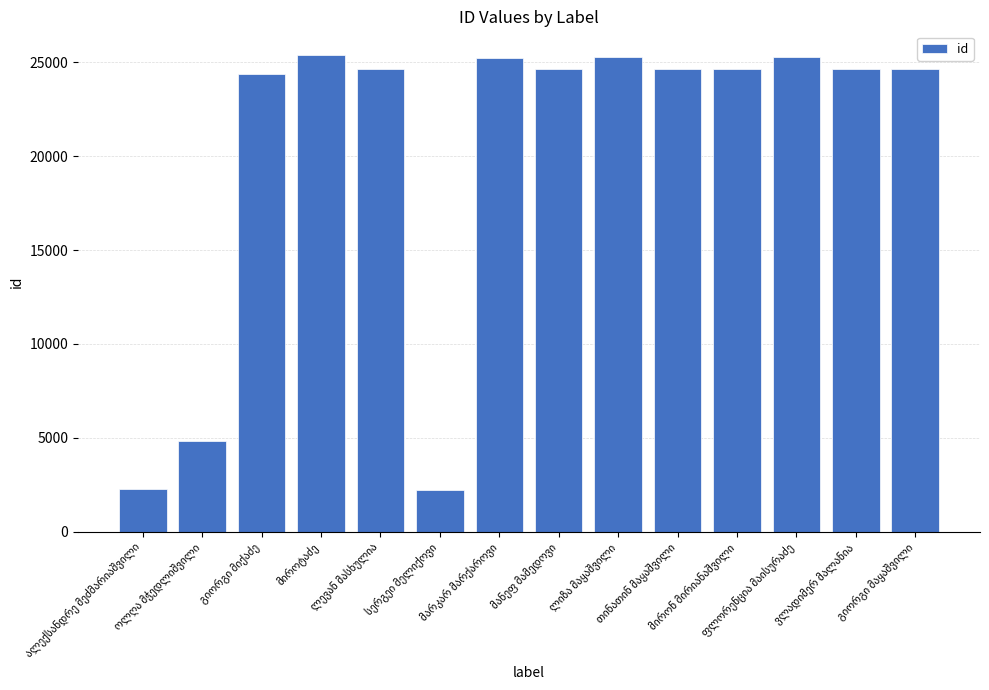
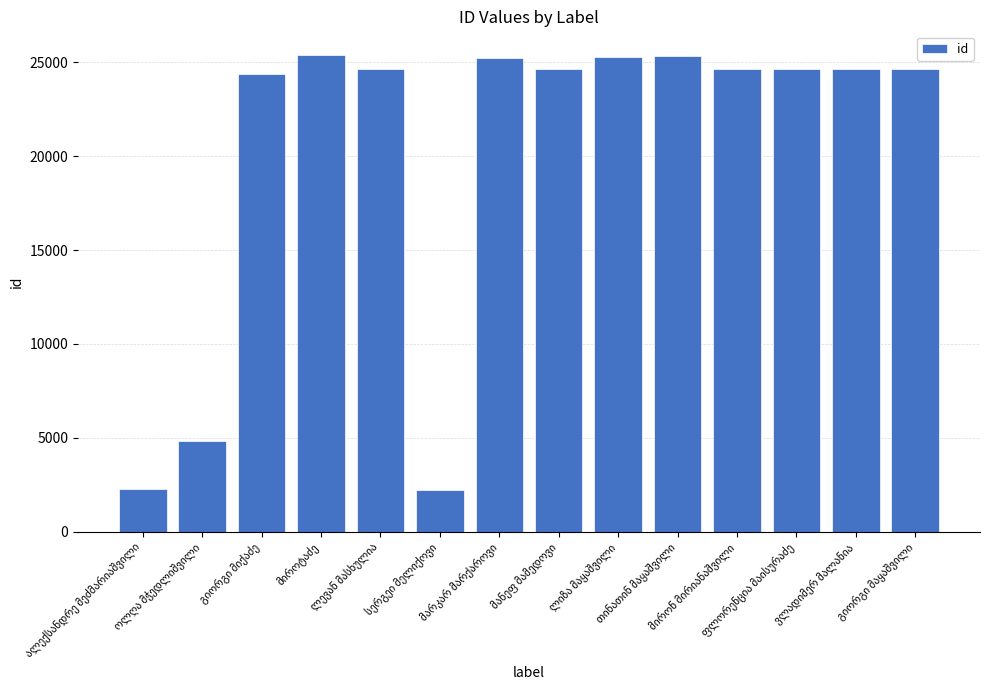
  {
    "ალექსანდრე მეძმარიაშვილი": 2300,
    "ოლღა მჭედლიშვილი": 4800,
    "გიორგი მიქაძე": 24400,
    "მიროტაძე": 25400,
    "ლევან მასხულია": 24700,
    "სერგეი მელიქოვი": 2200,
    "მარკარ მარქაროვი": 25200,
    "მანეფ მამედოვი": 24700,
    "ლიზა მაყაშვილი": 25300,
-   "თინათინ მაყაშვილი": 24700,
+   "თინათინ მაყაშვილი": 25300,
    "მირონ მირიანაშვილი": 24700,
-   "ფლორენცია მაისურაძე": 25300,
+   "ფლორენცია მაისურაძე": 24700,
    "ვლადიმერ მალანია": 24700,
    "გიორგი მაყაშვილი": 24700
  }
